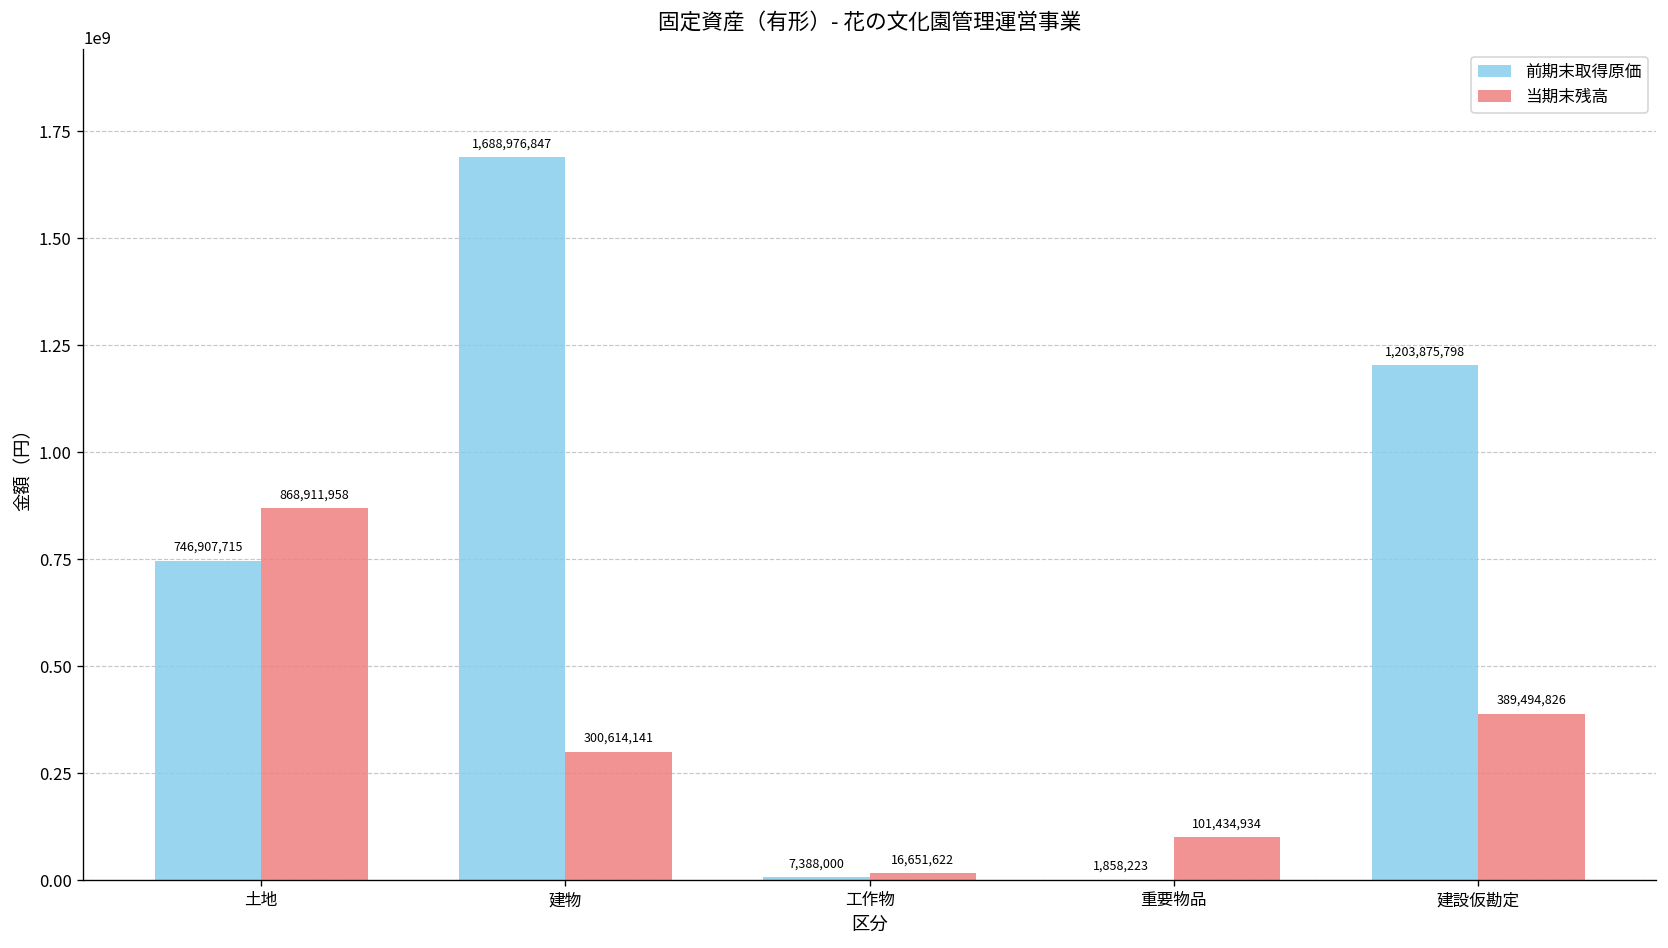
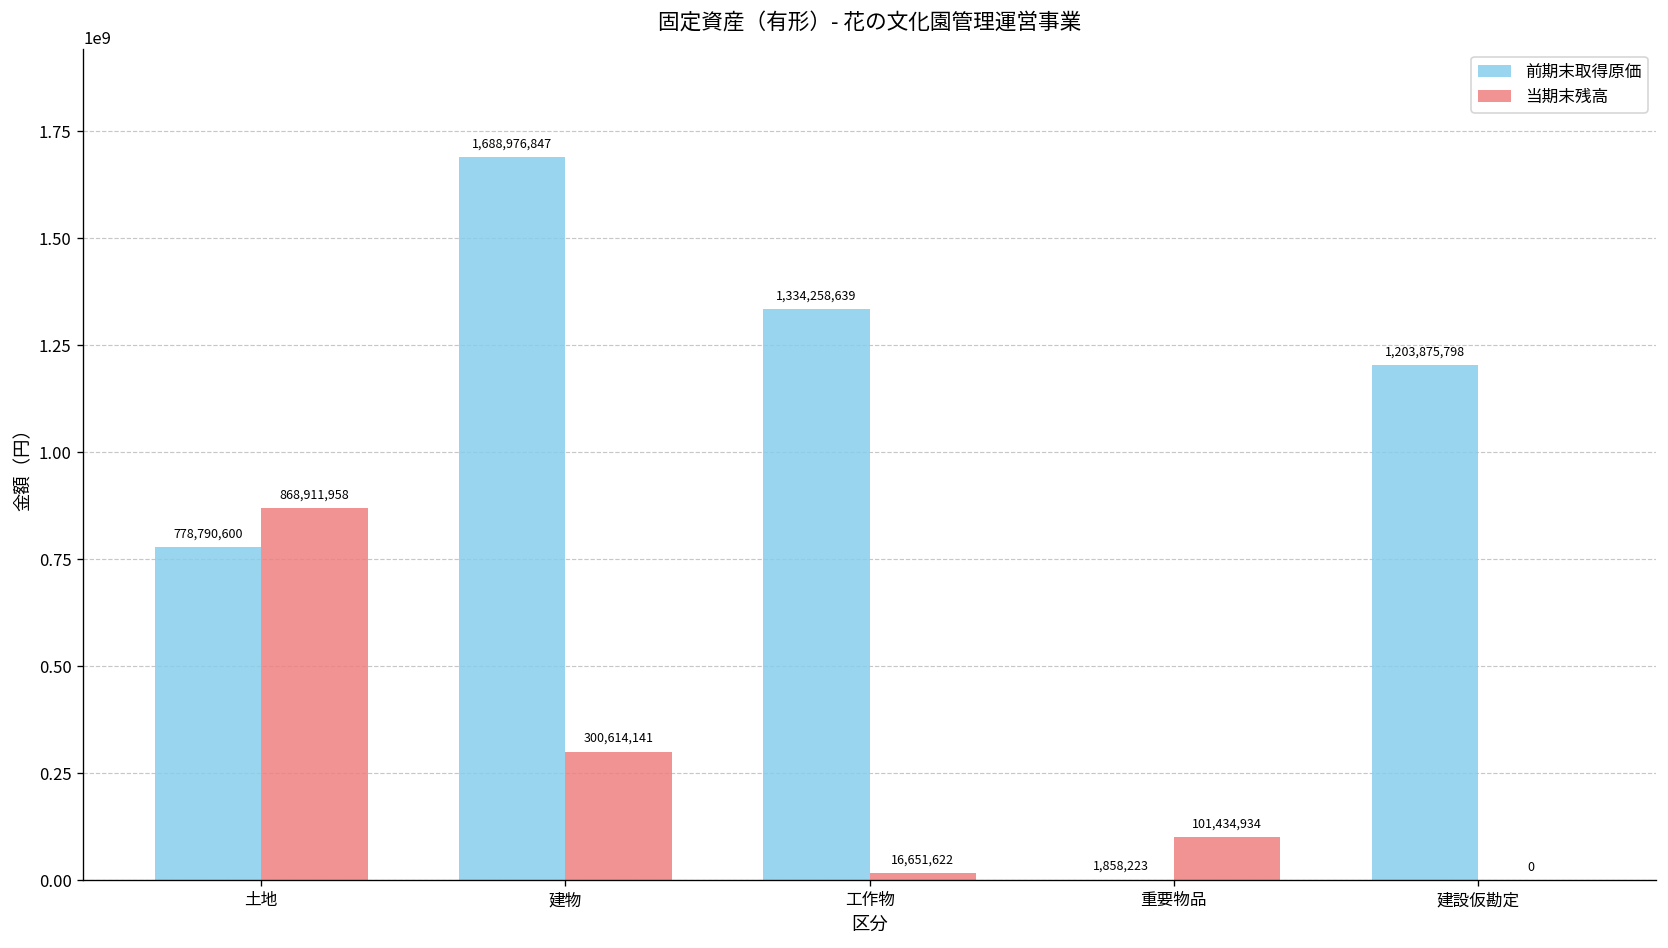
  {
    "前期末取得原価": {
-     "土地": "746,907,715",
+     "土地": "778,790,600",
      "建物": "1,688,976,847",
-     "工作物": "7,388,000",
+     "工作物": "1,334,258,639",
      "重要物品": "1,858,223",
      "建設仮勘定": "1,203,875,798"
    },
    "当期末残高": {
      "土地": "868,911,958",
      "建物": "300,614,141",
      "工作物": "16,651,622",
      "重要物品": "101,434,934",
-     "建設仮勘定": "389,494,826"
+     "建設仮勘定": "0"
    }
  }
